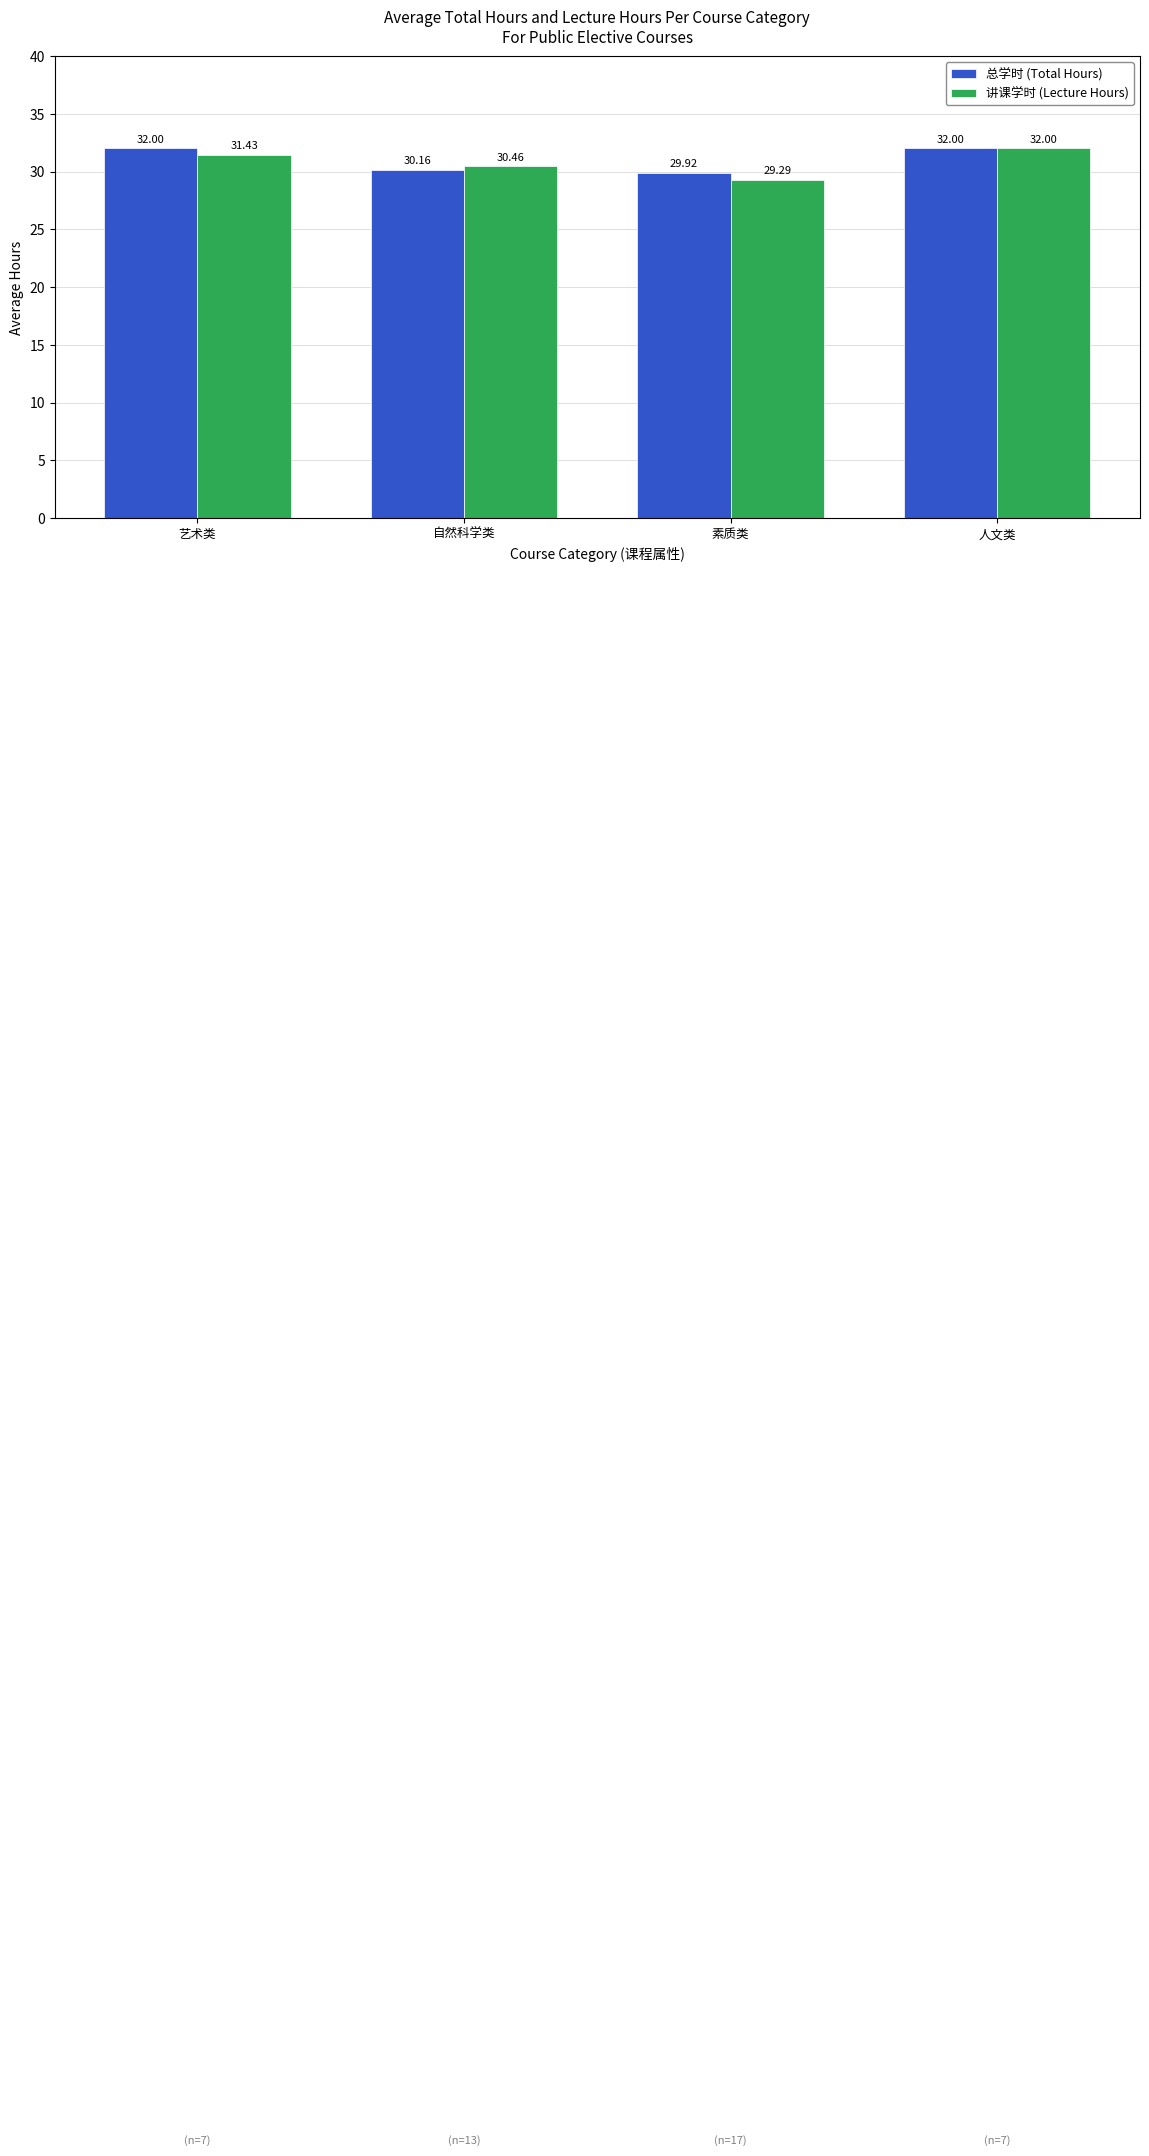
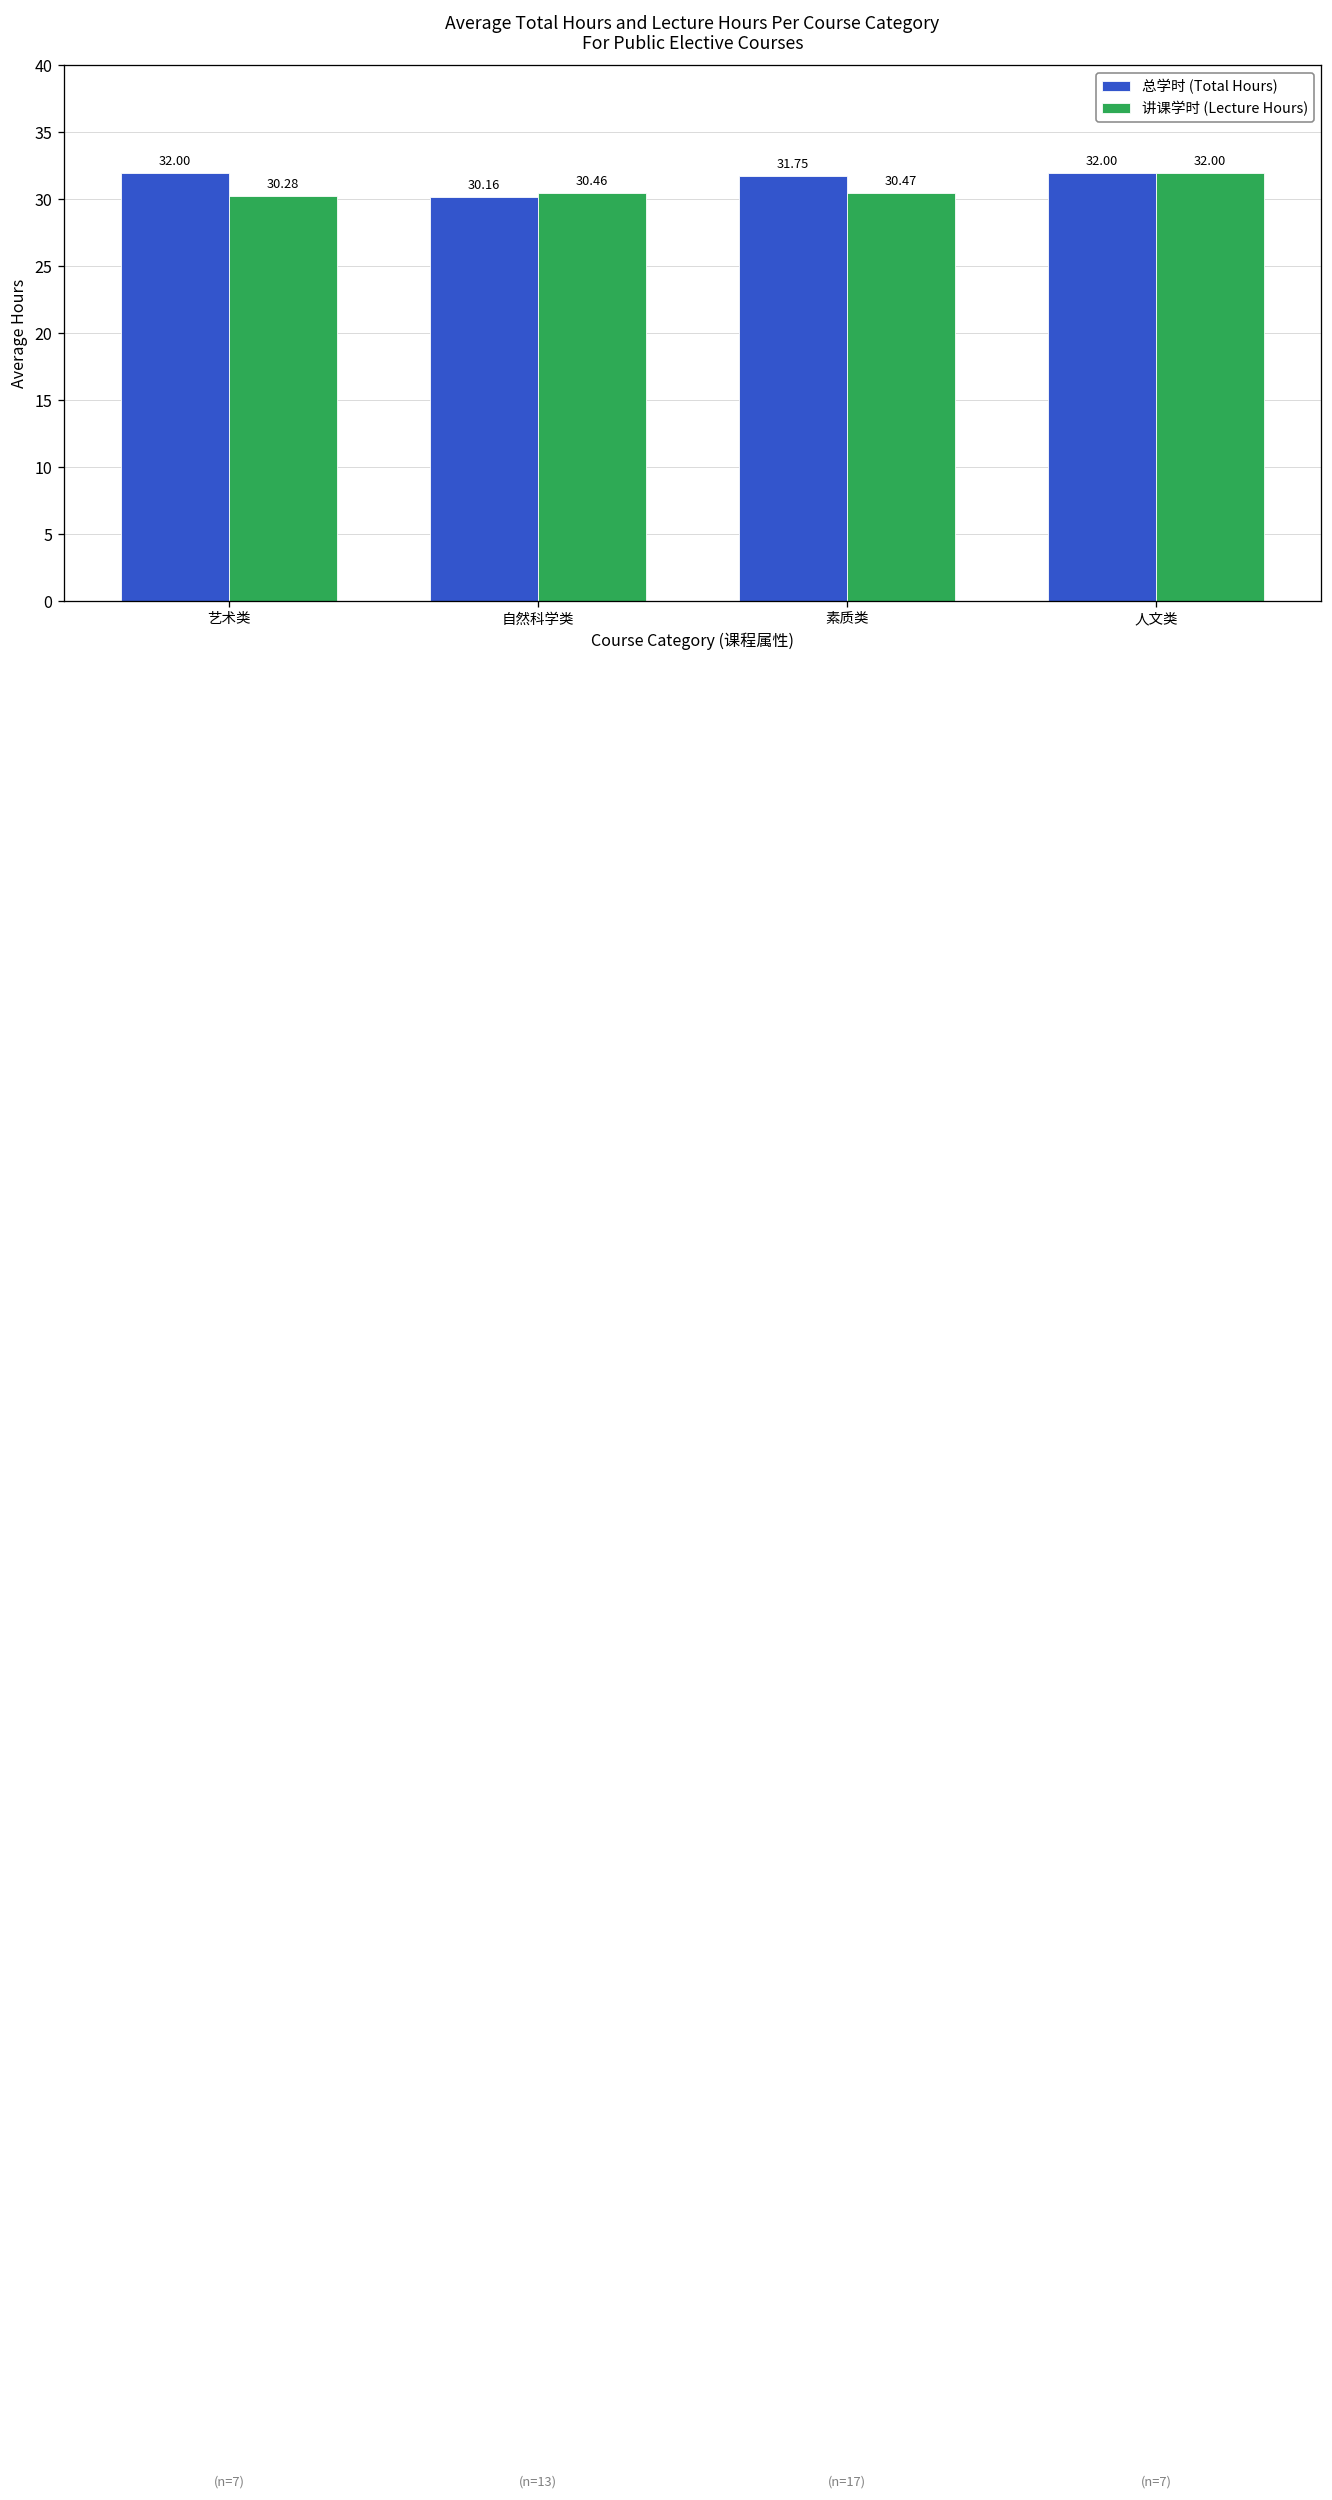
  {
    "总学时 (Total Hours)": {
      "艺术类": 32.00,
      "自然科学类": 30.16,
-     "素质类": 29.92,
+     "素质类": 31.75,
      "人文类": 32.00
    },
    "讲课学时 (Lecture Hours)": {
-     "艺术类": 31.43,
+     "艺术类": 30.28,
      "自然科学类": 30.46,
-     "素质类": 29.29,
+     "素质类": 30.47,
      "人文类": 32.00
    }
  }
